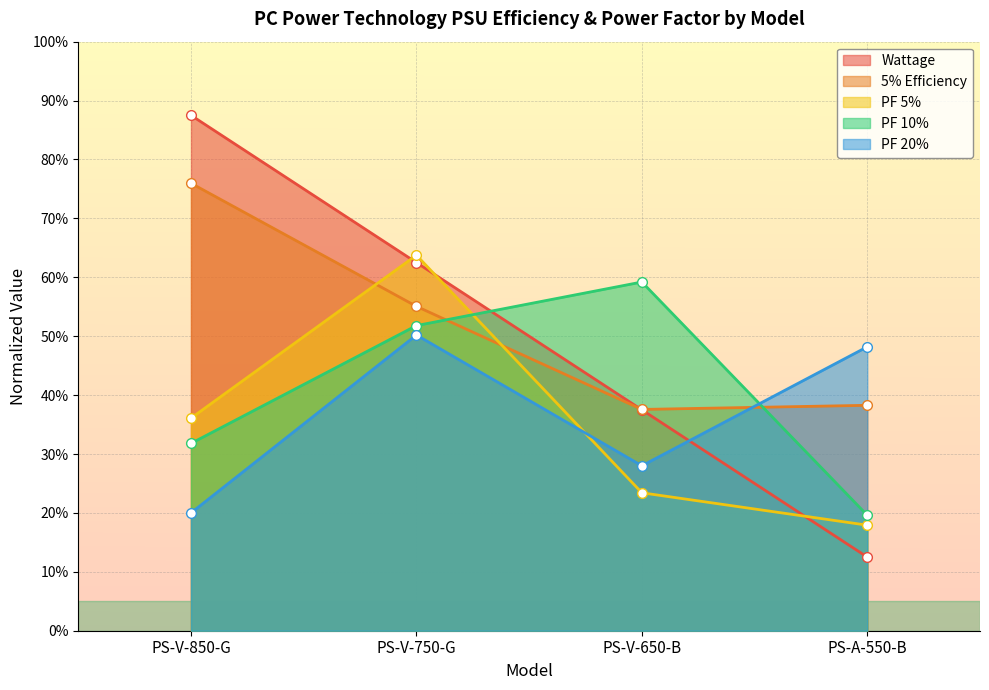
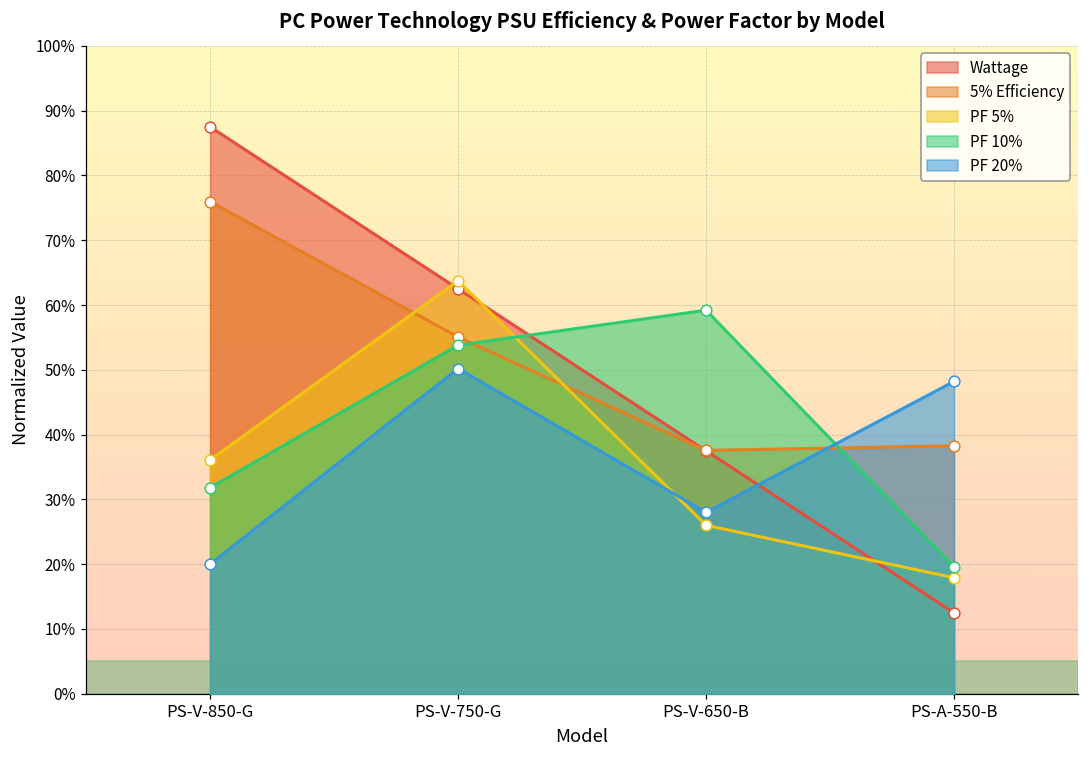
  {
    "PF 5%": {
      "PS-V-850-G": "36%",
      "PS-V-750-G": "64%",
-     "PS-V-650-B": "23%",
+     "PS-V-650-B": "26%",
      "PS-A-550-B": "18%"
    },
    "PF 10%": {
      "PS-V-850-G": "32%",
-     "PS-V-750-G": "52%",
+     "PS-V-750-G": "54%",
      "PS-V-650-B": "59%",
      "PS-A-550-B": "20%"
    },
    "PF 20%": {
      "PS-V-850-G": "20%",
      "PS-V-750-G": "50%",
      "PS-V-650-B": "28%",
      "PS-A-550-B": "48%"
    }
  }
